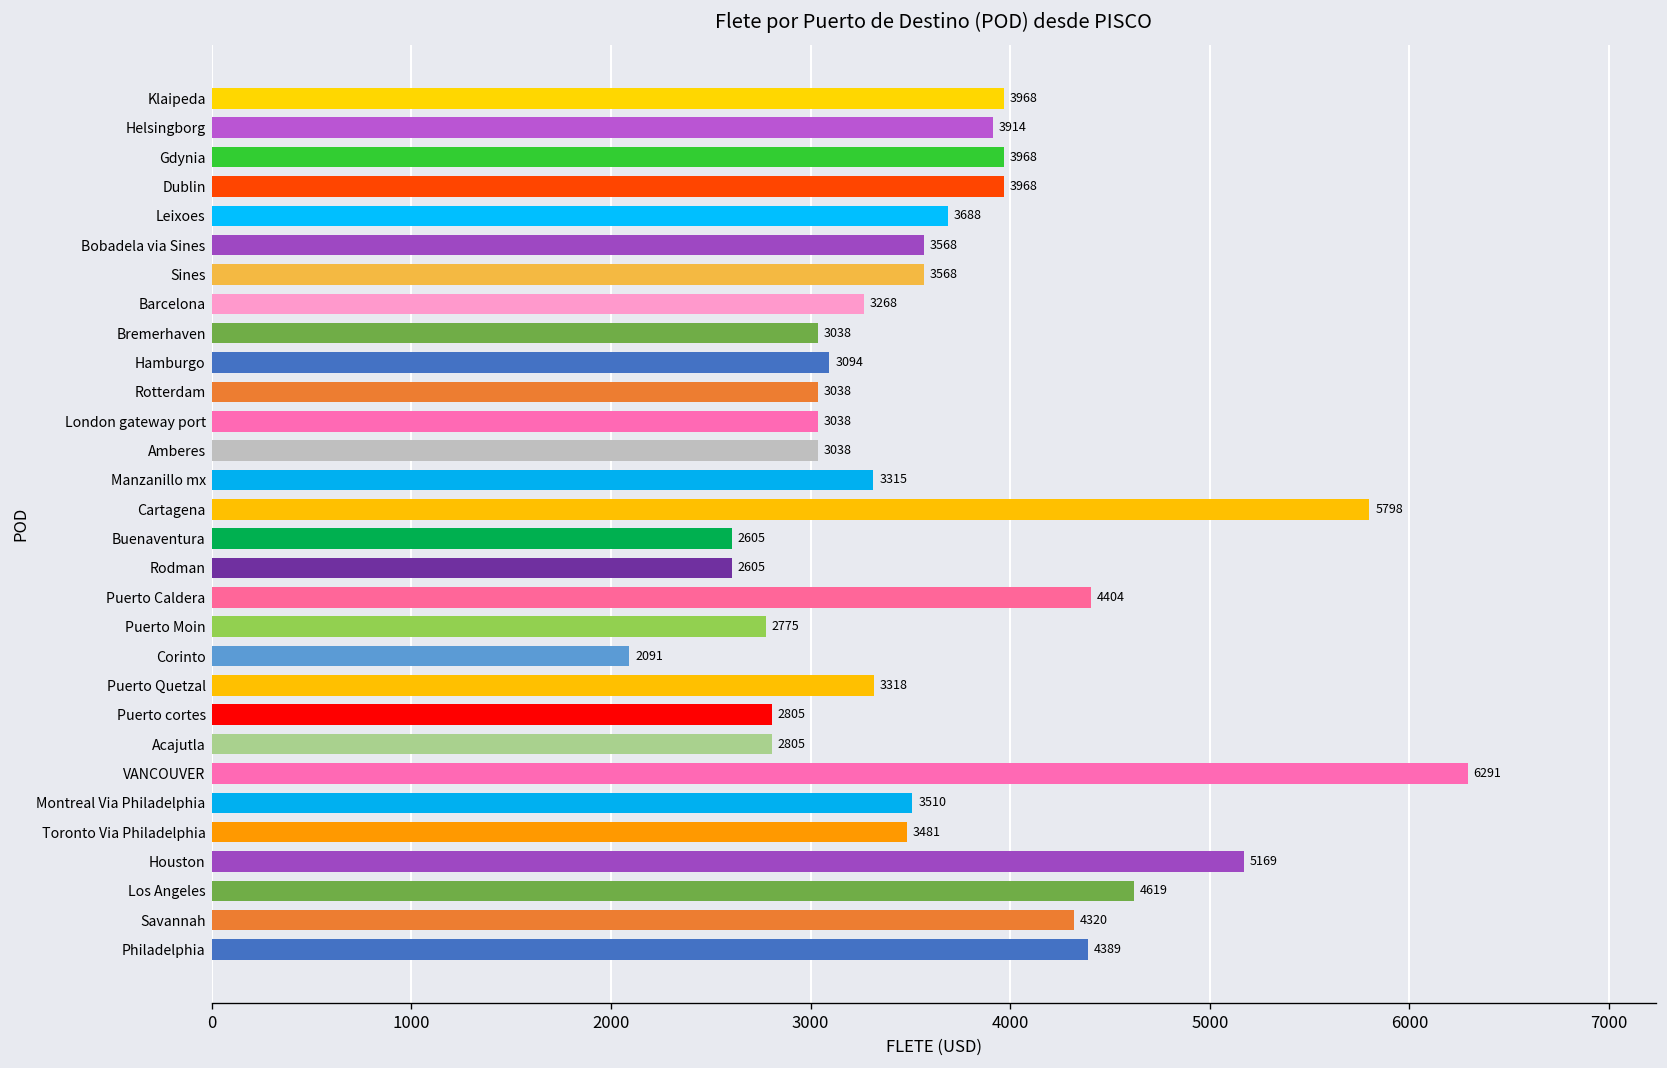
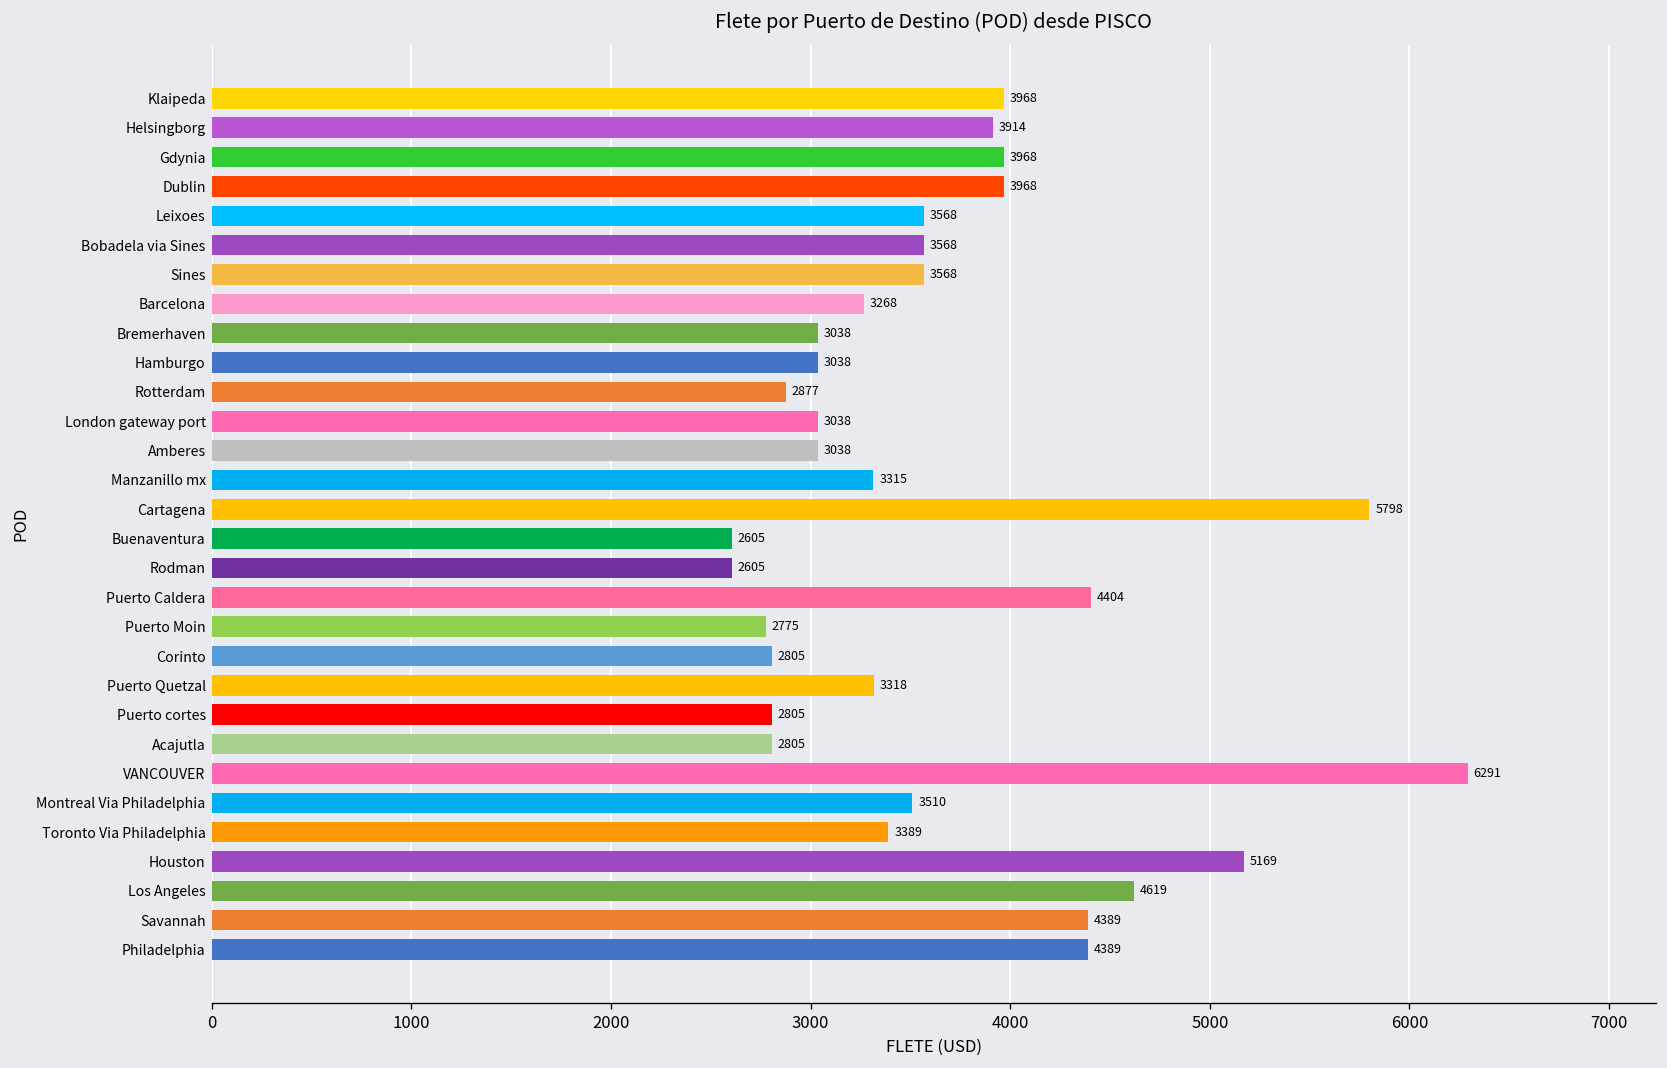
  {
    "Klaipeda": 3968,
    "Helsingborg": 3914,
    "Gdynia": 3968,
    "Dublin": 3968,
-   "Leixoes": 3688,
+   "Leixoes": 3568,
    "Bobadela via Sines": 3568,
    "Sines": 3568,
    "Barcelona": 3268,
    "Bremerhaven": 3038,
-   "Hamburgo": 3094,
-   "Rotterdam": 3038,
+   "Hamburgo": 3038,
+   "Rotterdam": 2877,
    "London gateway port": 3038,
    "Amberes": 3038,
    "Manzanillo mx": 3315,
    "Cartagena": 5798,
    "Buenaventura": 2605,
    "Rodman": 2605,
    "Puerto Caldera": 4404,
    "Puerto Moin": 2775,
-   "Corinto": 2091,
+   "Corinto": 2805,
    "Puerto Quetzal": 3318,
    "Puerto cortes": 2805,
    "Acajutla": 2805,
    "VANCOUVER": 6291,
    "Montreal Via Philadelphia": 3510,
-   "Toronto Via Philadelphia": 3481,
+   "Toronto Via Philadelphia": 3389,
    "Houston": 5169,
    "Los Angeles": 4619,
-   "Savannah": 4320,
+   "Savannah": 4389,
    "Philadelphia": 4389
  }
